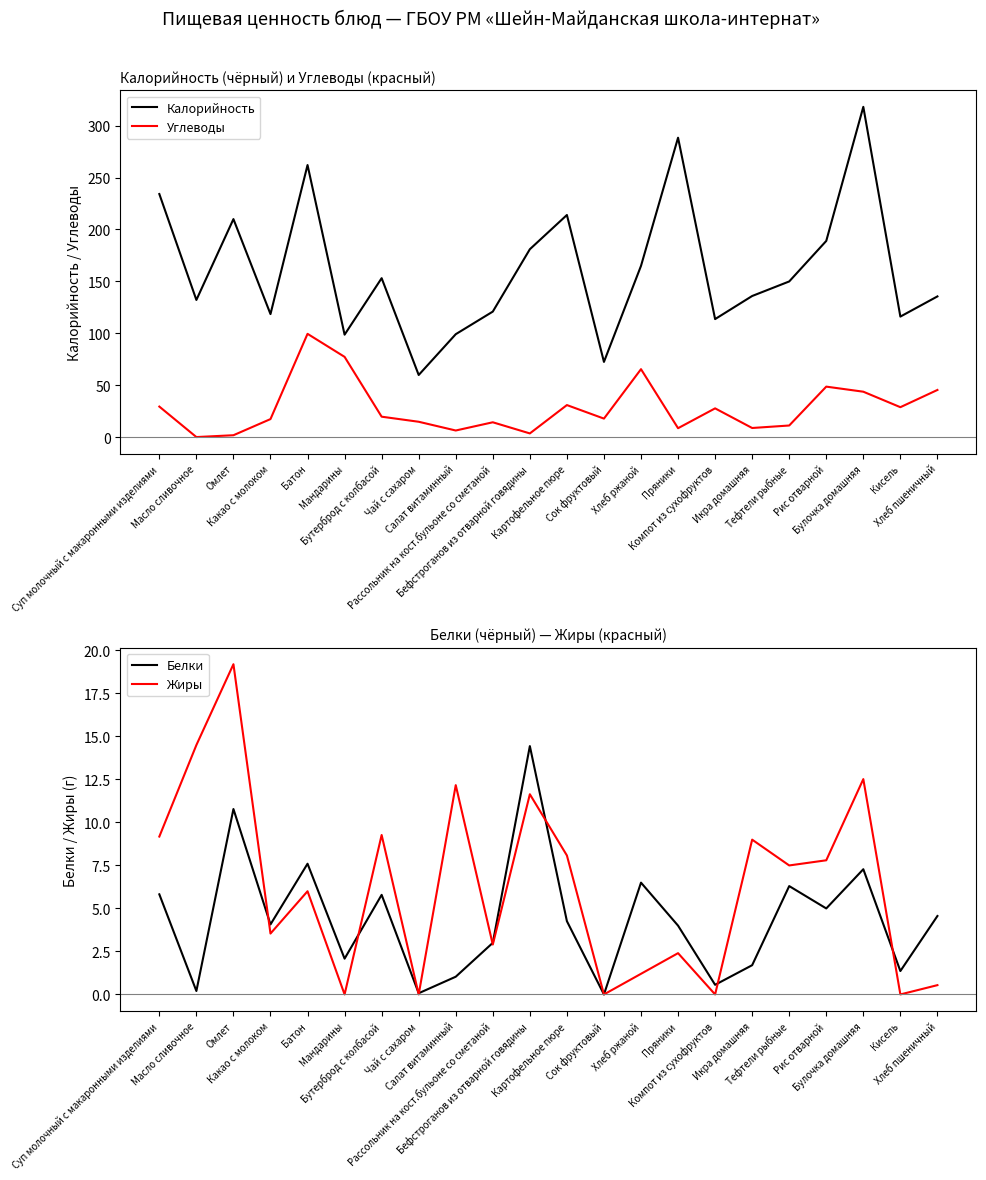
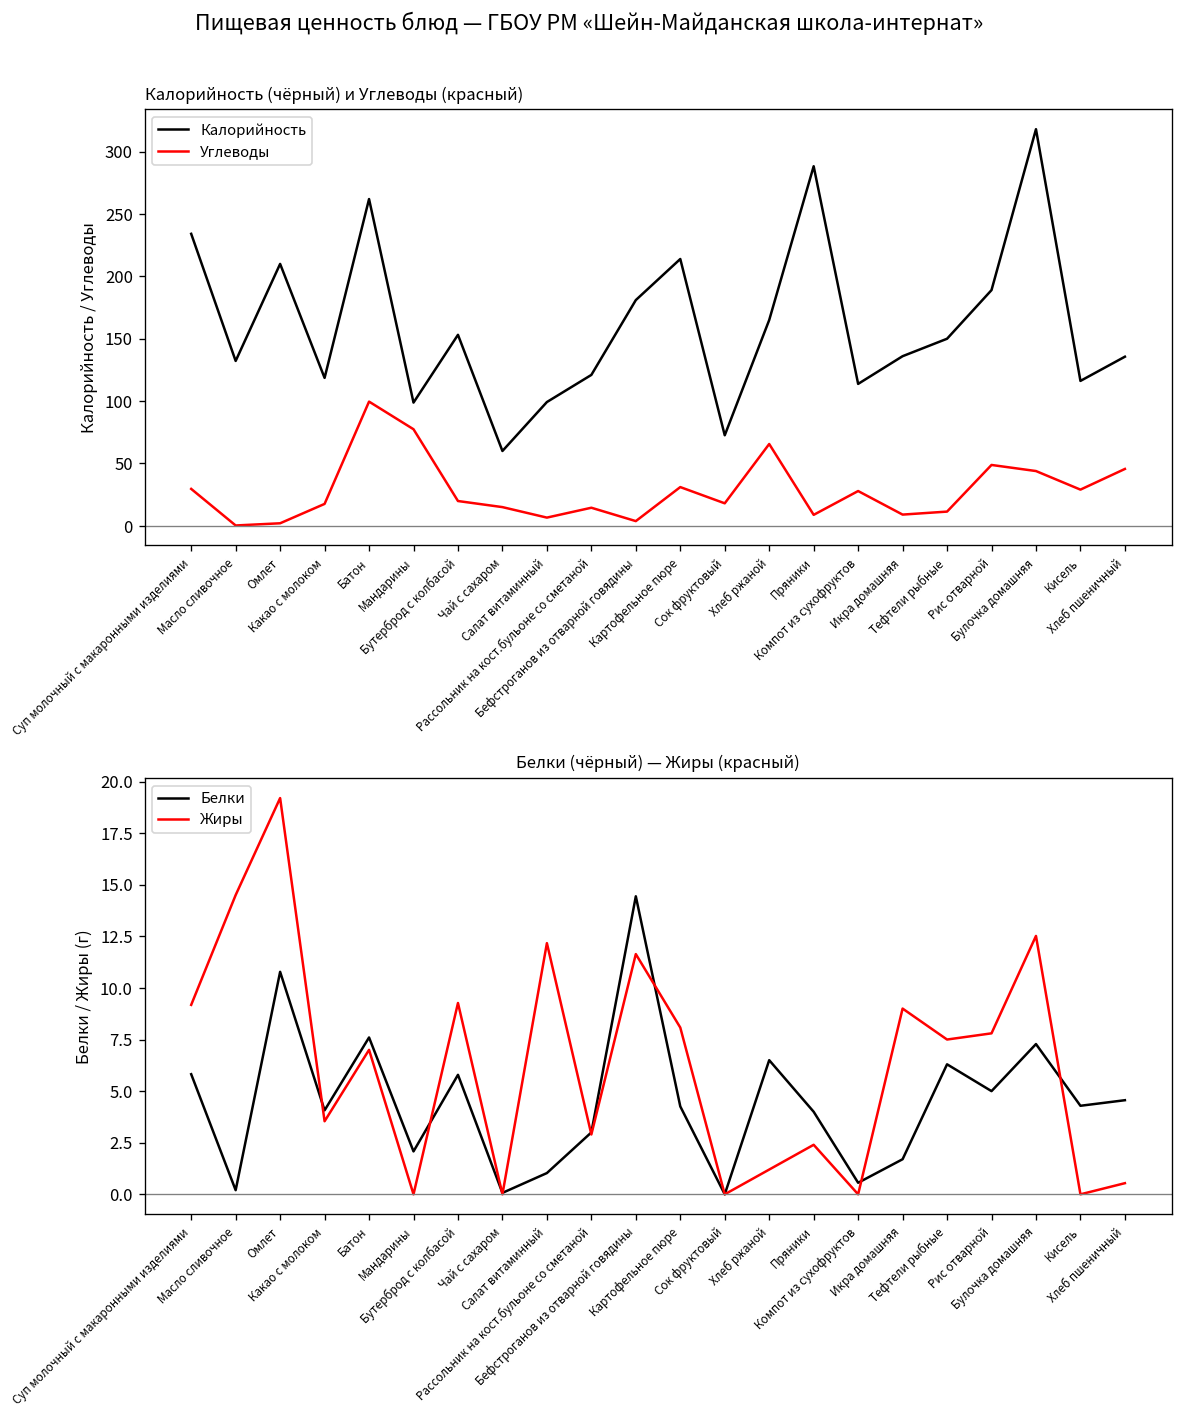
  {
    "Калорийность (чёрный) и Углеводы (красный)": {
      "Калорийность": {
        "Суп молочный с макаронными изделиями": 234,
        "Масло сливочное": 132,
        "Омлет": 210,
        "Какао с молоком": 119,
        "Батон": 262,
        "Мандарины": 99,
        "Бутерброд с колбасой": 153,
        "Чай с сахаром": 60,
        "Салат витаминный": 99,
        "Рассольник на кост.бульоне со сметаной": 121,
        "Бефстроганов из отварной говядины": 181,
        "Картофельное пюре": 214,
        "Сок фруктовый": 73,
        "Хлеб ржаной": 165,
        "Пряники": 288,
        "Компот из сухофруктов": 114,
        "Икра домашняя": 136,
        "Тефтели рыбные": 150,
        "Рис отварной": 189,
        "Булочка домашняя": 318,
        "Кисель": 116,
        "Хлеб пшеничный": 136
      },
      "Углеводы": {
        "Суп молочный с макаронными изделиями": 30,
        "Масло сливочное": 0,
        "Омлет": 2,
        "Какао с молоком": 18,
        "Батон": 100,
        "Мандарины": 77,
        "Бутерброд с колбасой": 20,
        "Чай с сахаром": 15,
        "Салат витаминный": 7,
        "Рассольник на кост.бульоне со сметаной": 15,
        "Бефстроганов из отварной говядины": 4,
        "Картофельное пюре": 31,
        "Сок фруктовый": 18,
        "Хлеб ржаной": 66,
        "Пряники": 9,
        "Компот из сухофруктов": 28,
        "Икра домашняя": 9,
        "Тефтели рыбные": 11,
        "Рис отварной": 49,
        "Булочка домашняя": 44,
        "Кисель": 29,
        "Хлеб пшеничный": 46
      }
    },
    "Белки (чёрный) — Жиры (красный)": {
      "Белки": {
        "Суп молочный с макаронными изделиями": 5.8,
        "Масло сливочное": 0.2,
        "Омлет": 10.8,
        "Какао с молоком": 4.1,
        "Батон": 7.6,
        "Мандарины": 2.1,
        "Бутерброд с колбасой": 5.8,
        "Салат витаминный": 1.0,
        "Бефстроганов из отварной говядины": 14.4,
        "Картофельное пюре": 4.3,
        "Хлеб ржаной": 6.5,
        "Пряники": 4.0,
        "Компот из сухофруктов": 0.6,
        "Икра домашняя": 1.7,
        "Тефтели рыбные": 6.3,
        "Рис отварной": 5.0,
        "Булочка домашняя": 7.3,
-       "Кисель": 1.4,
+       "Кисель": 4.3,
        "Хлеб пшеничный": 4.6
      },
      "Жиры": {
        "Суп молочный с макаронными изделиями": 9.2,
        "Масло сливочное": 14.5,
        "Омлет": 19.2,
        "Какао с молоком": 3.5,
-       "Батон": 6,
+       "Батон": 7,
        "Мандарины": 0,
        "Бутерброд с колбасой": 9.3,
        "Салат витаминный": 12.2,
        "Бефстроганов из отварной говядины": 11.6,
        "Картофельное пюре": 8,
        "Хлеб ржаной": 1.2,
        "Пряники": 2.4,
        "Компот из сухофруктов": 0,
        "Икра домашняя": 9,
        "Тефтели рыбные": 7.5,
        "Рис отварной": 7.8,
        "Булочка домашняя": 12.5,
        "Кисель": 0,
        "Хлеб пшеничный": 0.5
      }
    }
  }
